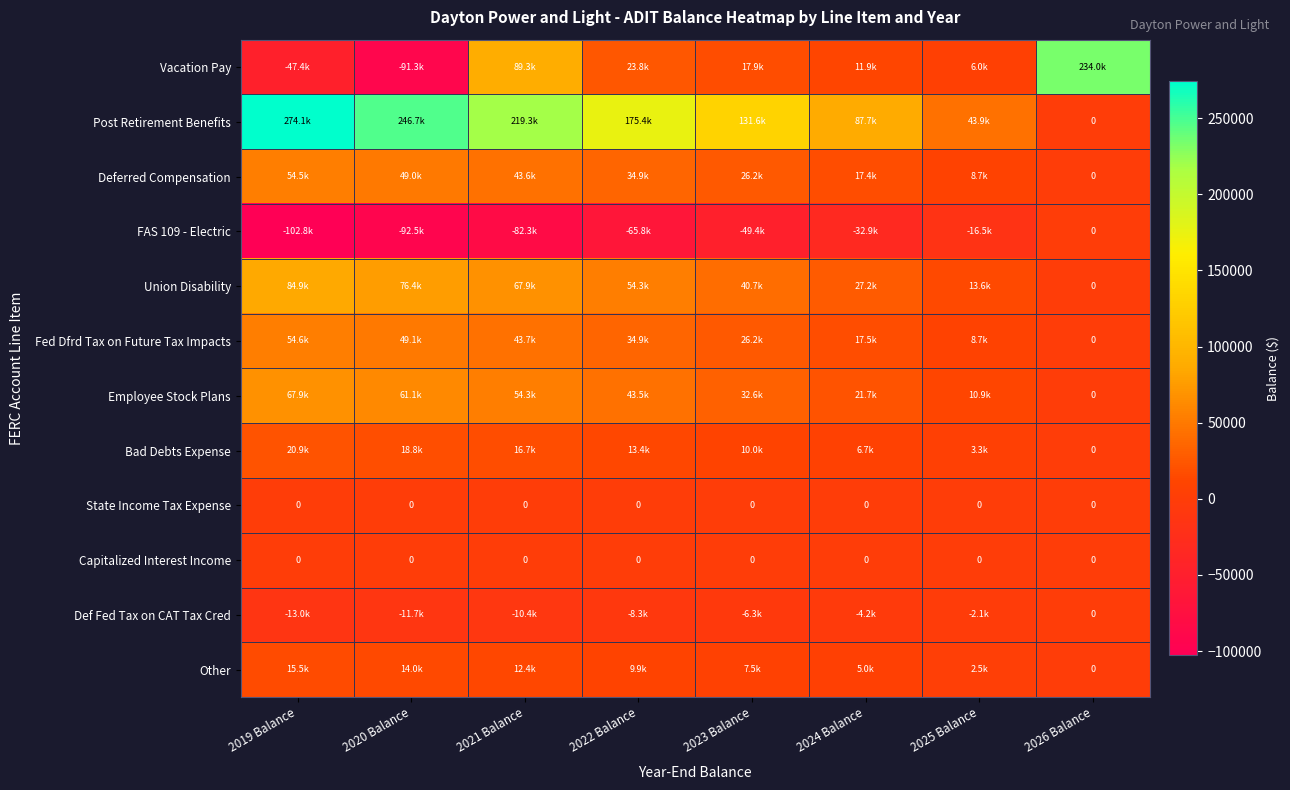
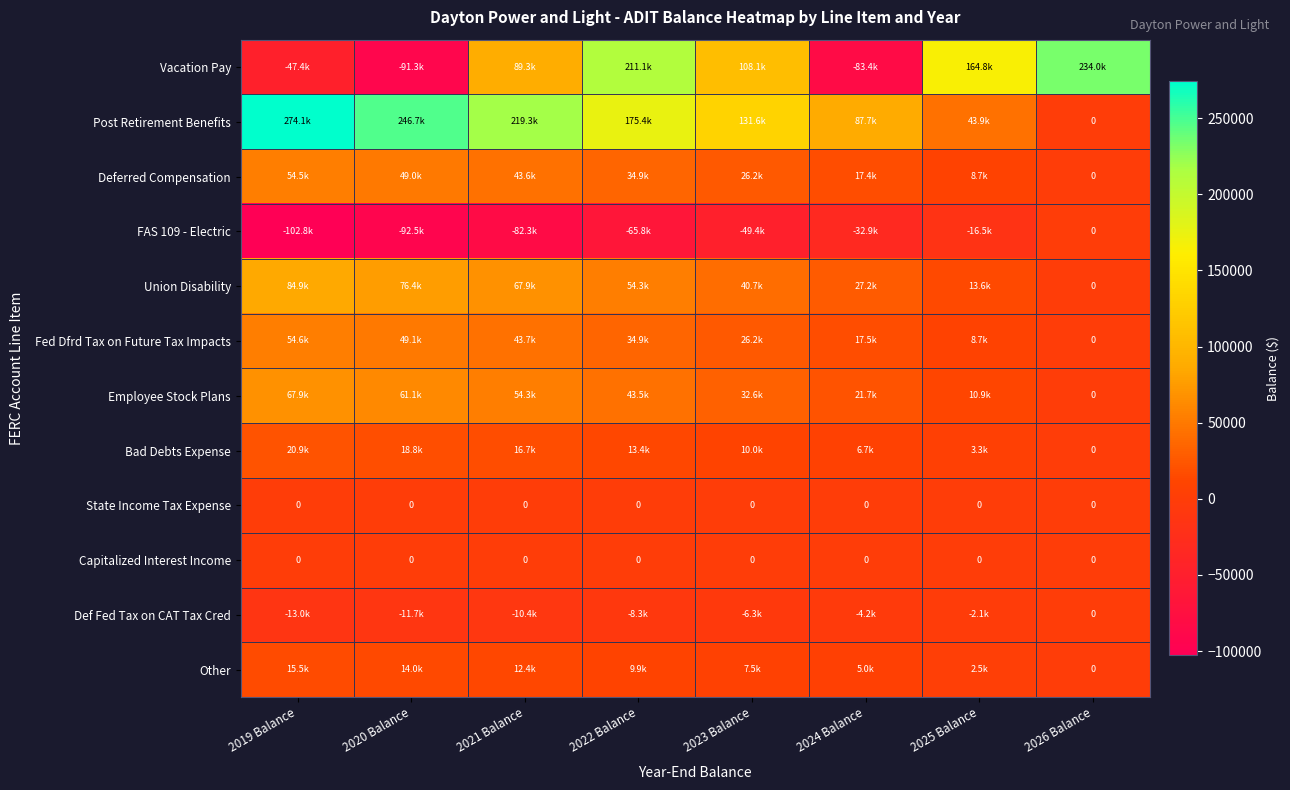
  {
    "Vacation Pay": {
      "2019 Balance": "-47.4k",
      "2020 Balance": "-91.3k",
      "2021 Balance": "89.3k",
-     "2022 Balance": "23.8k",
-     "2023 Balance": "17.9k",
-     "2024 Balance": "11.9k",
-     "2025 Balance": "6.0k",
+     "2022 Balance": "211.1k",
+     "2023 Balance": "108.1k",
+     "2024 Balance": "-83.4k",
+     "2025 Balance": "164.8k",
      "2026 Balance": "234.0k"
    },
    "Post Retirement Benefits": {
      "2019 Balance": "274.1k",
      "2020 Balance": "246.7k",
      "2021 Balance": "219.3k",
      "2022 Balance": "175.4k",
      "2023 Balance": "131.6k",
      "2024 Balance": "87.7k",
      "2025 Balance": "43.9k",
      "2026 Balance": "0"
    },
    "Deferred Compensation": {
      "2019 Balance": "54.5k",
      "2020 Balance": "49.0k",
      "2021 Balance": "43.6k",
      "2022 Balance": "34.9k",
      "2023 Balance": "26.2k",
      "2024 Balance": "17.4k",
      "2025 Balance": "8.7k",
      "2026 Balance": "0"
    },
    "FAS 109 - Electric": {
      "2019 Balance": "-102.8k",
      "2020 Balance": "-92.5k",
      "2021 Balance": "-82.3k",
      "2022 Balance": "-65.8k",
      "2023 Balance": "-49.4k",
      "2024 Balance": "-32.9k",
      "2025 Balance": "-16.5k",
      "2026 Balance": "0"
    },
    "Union Disability": {
      "2019 Balance": "84.9k",
      "2020 Balance": "76.4k",
      "2021 Balance": "67.9k",
      "2022 Balance": "54.3k",
      "2023 Balance": "40.7k",
      "2024 Balance": "27.2k",
      "2025 Balance": "13.6k",
      "2026 Balance": "0"
    },
    "Fed Dfrd Tax on Future Tax Impacts": {
      "2019 Balance": "54.6k",
      "2020 Balance": "49.1k",
      "2021 Balance": "43.7k",
      "2022 Balance": "34.9k",
      "2023 Balance": "26.2k",
      "2024 Balance": "17.5k",
      "2025 Balance": "8.7k",
      "2026 Balance": "0"
    },
    "Employee Stock Plans": {
      "2019 Balance": "67.9k",
      "2020 Balance": "61.1k",
      "2021 Balance": "54.3k",
      "2022 Balance": "43.5k",
      "2023 Balance": "32.6k",
      "2024 Balance": "21.7k",
      "2025 Balance": "10.9k",
      "2026 Balance": "0"
    },
    "Bad Debts Expense": {
      "2019 Balance": "20.9k",
      "2020 Balance": "18.8k",
      "2021 Balance": "16.7k",
      "2022 Balance": "13.4k",
      "2023 Balance": "10.0k",
      "2024 Balance": "6.7k",
      "2025 Balance": "3.3k",
      "2026 Balance": "0"
    },
    "State Income Tax Expense": {
      "2019 Balance": "0",
      "2020 Balance": "0",
      "2021 Balance": "0",
      "2022 Balance": "0",
      "2023 Balance": "0",
      "2024 Balance": "0",
      "2025 Balance": "0",
      "2026 Balance": "0"
    },
    "Capitalized Interest Income": {
      "2019 Balance": "0",
      "2020 Balance": "0",
      "2021 Balance": "0",
      "2022 Balance": "0",
      "2023 Balance": "0",
      "2024 Balance": "0",
      "2025 Balance": "0",
      "2026 Balance": "0"
    },
    "Def Fed Tax on CAT Tax Cred": {
      "2019 Balance": "-13.0k",
      "2020 Balance": "-11.7k",
      "2021 Balance": "-10.4k",
      "2022 Balance": "-8.3k",
      "2023 Balance": "-6.3k",
      "2024 Balance": "-4.2k",
      "2025 Balance": "-2.1k",
      "2026 Balance": "0"
    },
    "Other": {
      "2019 Balance": "15.5k",
      "2020 Balance": "14.0k",
      "2021 Balance": "12.4k",
      "2022 Balance": "9.9k",
      "2023 Balance": "7.5k",
      "2024 Balance": "5.0k",
      "2025 Balance": "2.5k",
      "2026 Balance": "0"
    }
  }
